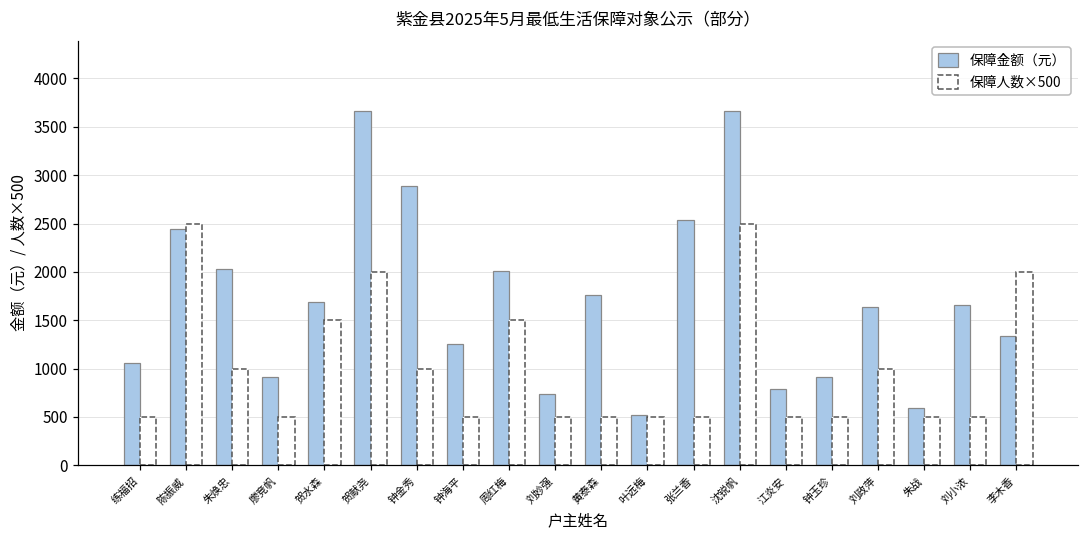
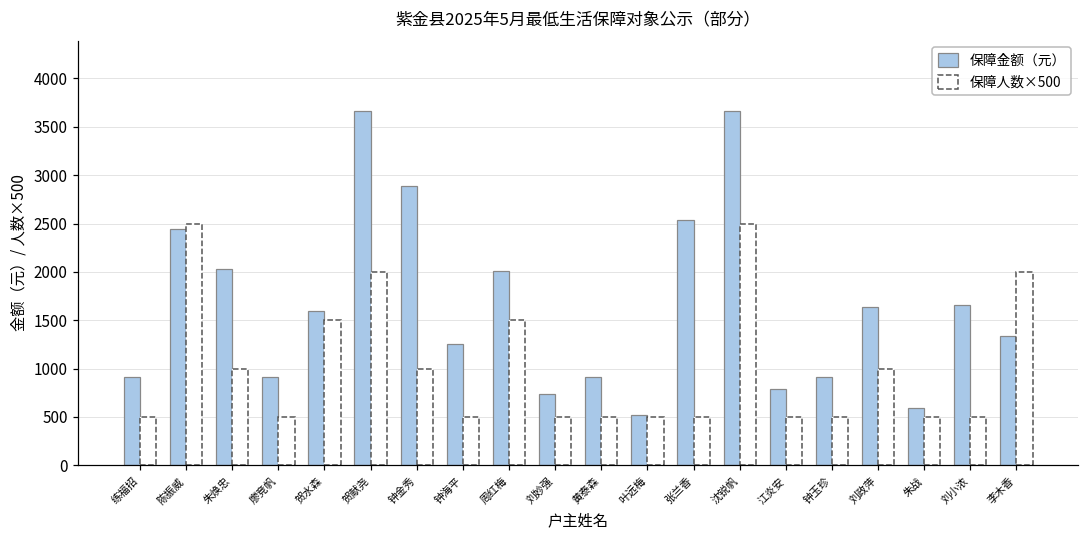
  {
    "保障金额（元）": {
-     "练福招": 1100,
+     "练福招": 900,
      "陈振威": 2400,
      "朱焕忠": 2000,
      "廖竞帆": 900,
-     "贺水森": 1700,
+     "贺水森": 1600,
      "贺献尧": 3700,
      "钟金秀": 2900,
      "钟海平": 1300,
      "周红梅": 2000,
      "刘妙强": 700,
-     "黄泰森": 1800,
+     "黄泰森": 900,
      "叶远梅": 500,
      "张兰香": 2500,
      "沈锐帆": 3700,
      "江炎安": 800,
      "钟玉珍": 900,
      "刘政萍": 1600,
      "朱战": 600,
      "刘小浓": 1700,
      "李木香": 1300
    },
    "保障人数×500": {
      "练福招": 500,
      "陈振威": 2500,
      "朱焕忠": 1000,
      "廖竞帆": 500,
      "贺水森": 1500,
      "贺献尧": 2000,
      "钟金秀": 1000,
      "钟海平": 500,
      "周红梅": 1500,
      "刘妙强": 500,
      "黄泰森": 500,
      "叶远梅": 500,
      "张兰香": 500,
      "沈锐帆": 2500,
      "江炎安": 500,
      "钟玉珍": 500,
      "刘政萍": 1000,
      "朱战": 500,
      "刘小浓": 500,
      "李木香": 2000
    }
  }
